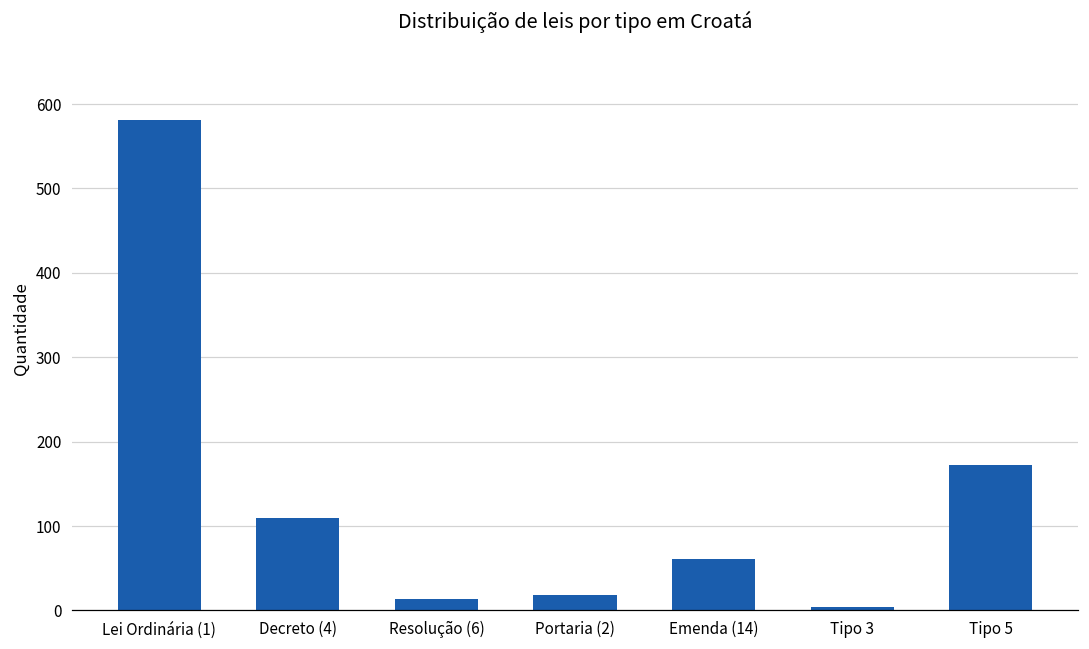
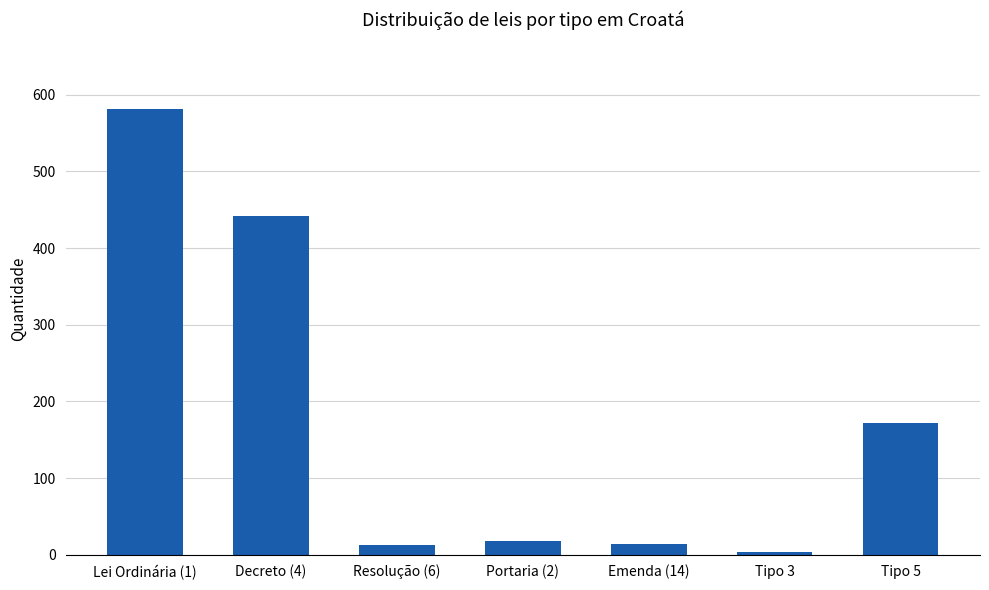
  {
    "Lei Ordinária (1)": 580,
-   "Decreto (4)": 110,
+   "Decreto (4)": 440,
    "Resolução (6)": 10,
    "Portaria (2)": 20,
-   "Emenda (14)": 60,
+   "Emenda (14)": 10,
    "Tipo 3": 0,
    "Tipo 5": 170
  }
